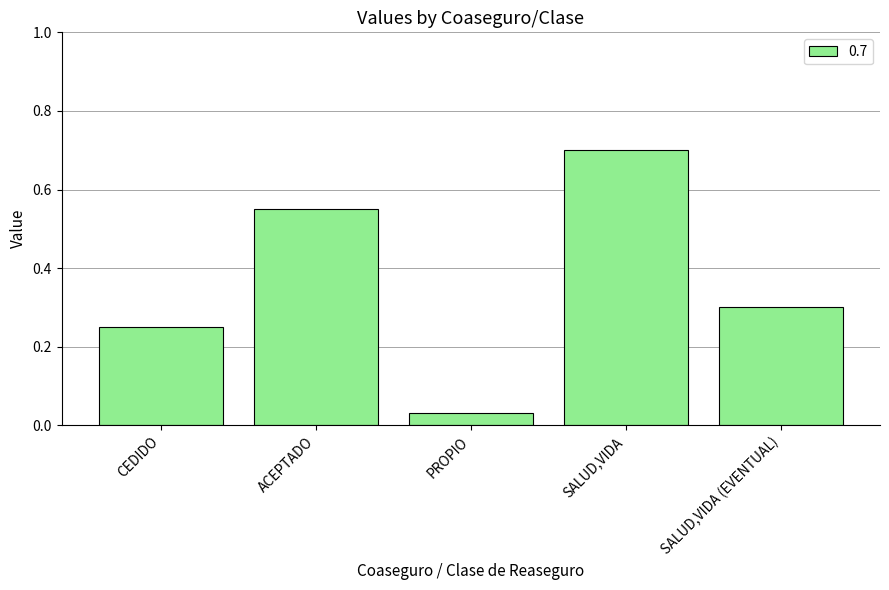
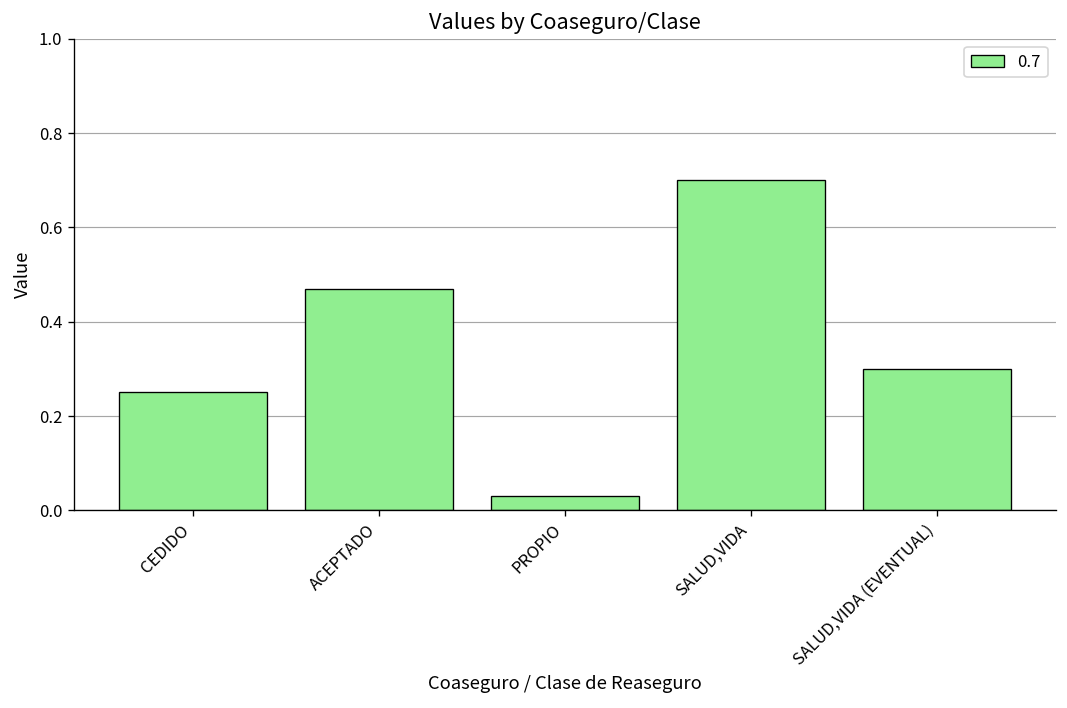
  {
    "CEDIDO": 0.25,
-   "ACEPTADO": 0.55,
+   "ACEPTADO": 0.47,
    "PROPIO": 0.03,
    "SALUD,VIDA": 0.70,
    "SALUD,VIDA (EVENTUAL)": 0.30
  }
